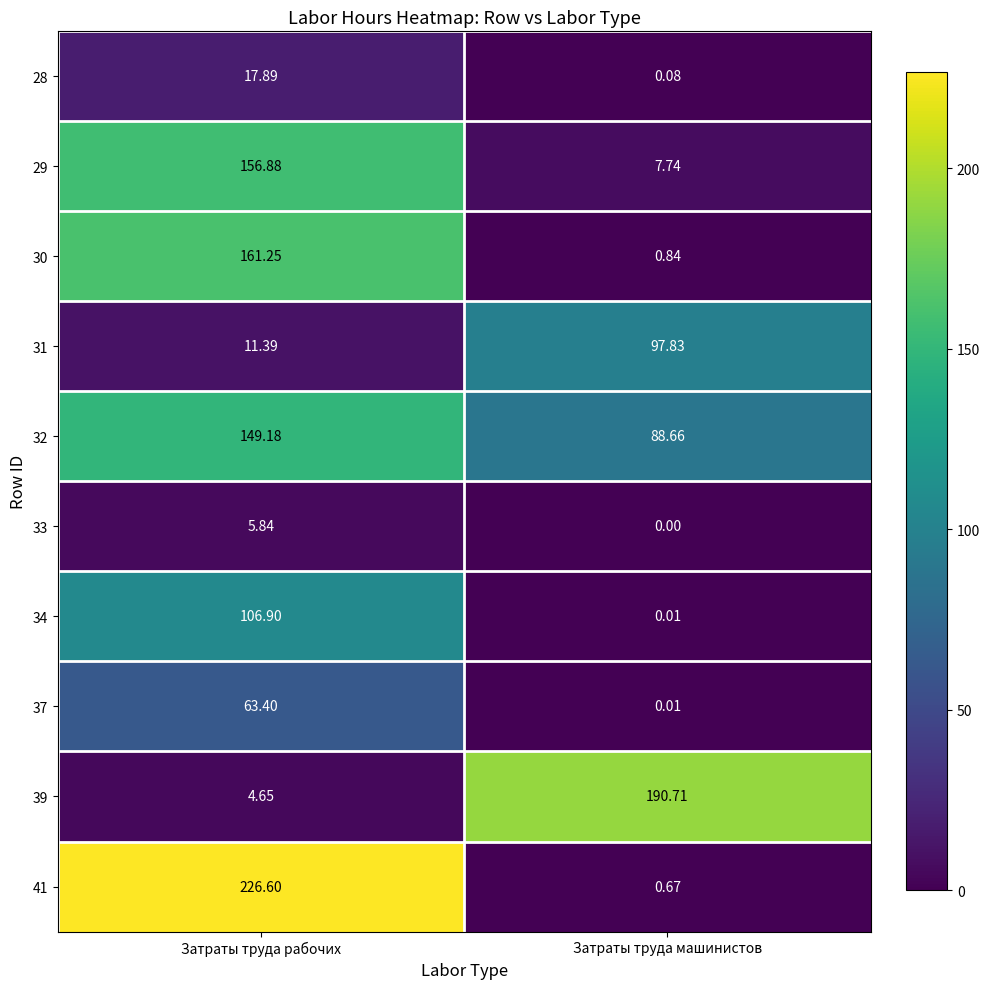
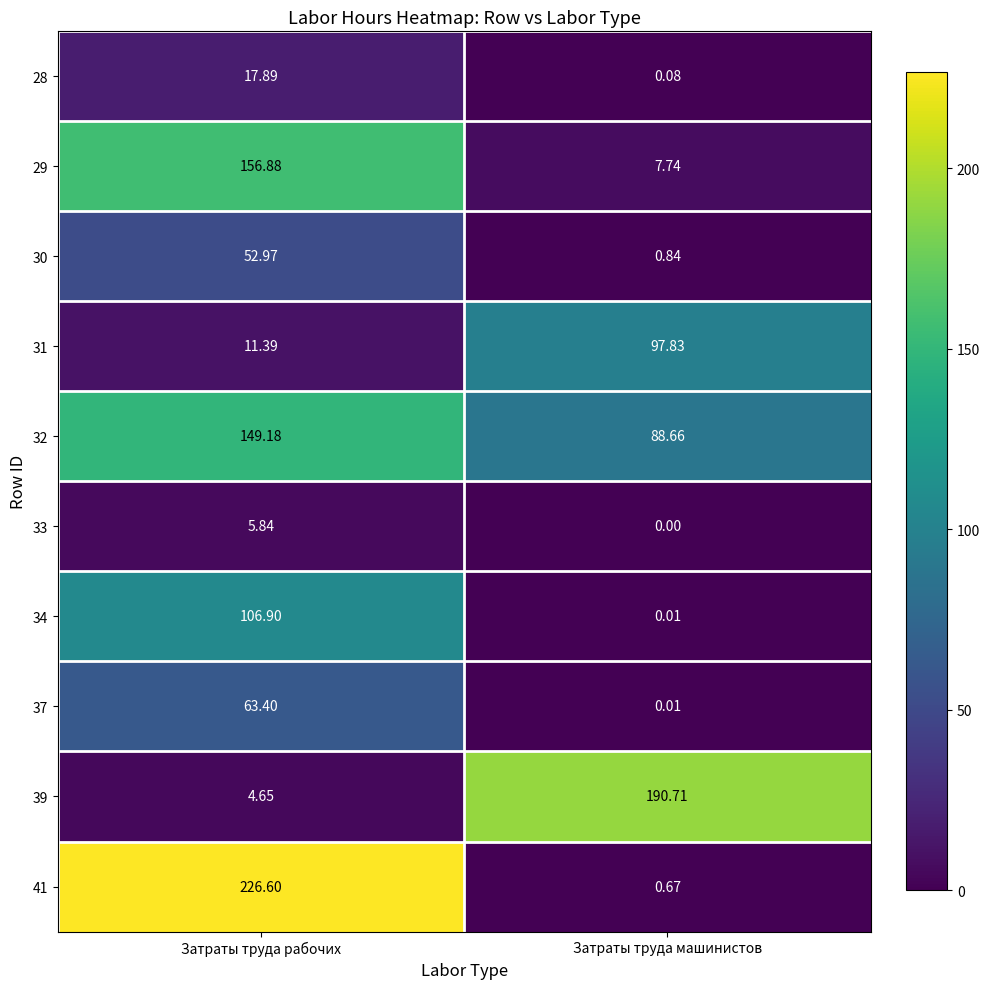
  {
    "28": {
      "Затраты труда рабочих": 17.89,
      "Затраты труда машинистов": 0.08
    },
    "29": {
      "Затраты труда рабочих": 156.88,
      "Затраты труда машинистов": 7.74
    },
    "30": {
-     "Затраты труда рабочих": 161.25,
+     "Затраты труда рабочих": 52.97,
      "Затраты труда машинистов": 0.84
    },
    "31": {
      "Затраты труда рабочих": 11.39,
      "Затраты труда машинистов": 97.83
    },
    "32": {
      "Затраты труда рабочих": 149.18,
      "Затраты труда машинистов": 88.66
    },
    "33": {
      "Затраты труда рабочих": 5.84,
      "Затраты труда машинистов": 0.00
    },
    "34": {
      "Затраты труда рабочих": 106.90,
      "Затраты труда машинистов": 0.01
    },
    "37": {
      "Затраты труда рабочих": 63.40,
      "Затраты труда машинистов": 0.01
    },
    "39": {
      "Затраты труда рабочих": 4.65,
      "Затраты труда машинистов": 190.71
    },
    "41": {
      "Затраты труда рабочих": 226.60,
      "Затраты труда машинистов": 0.67
    }
  }
